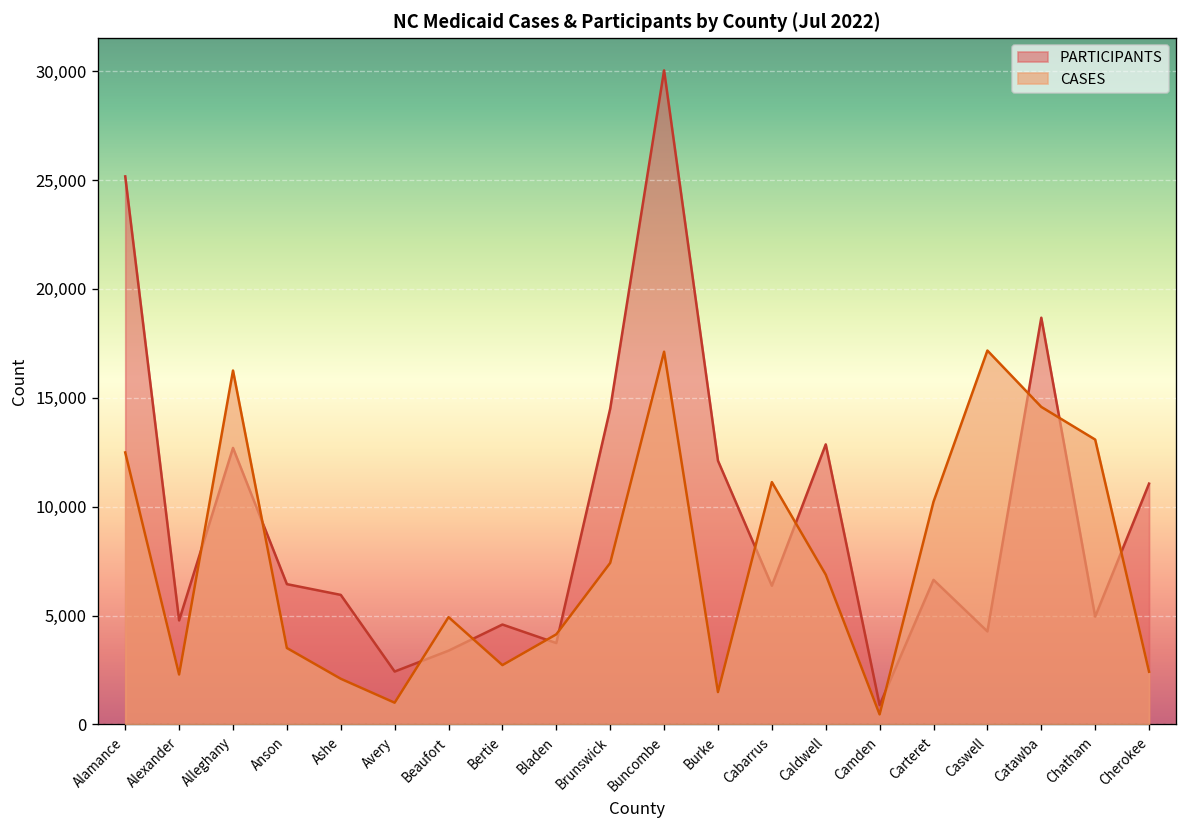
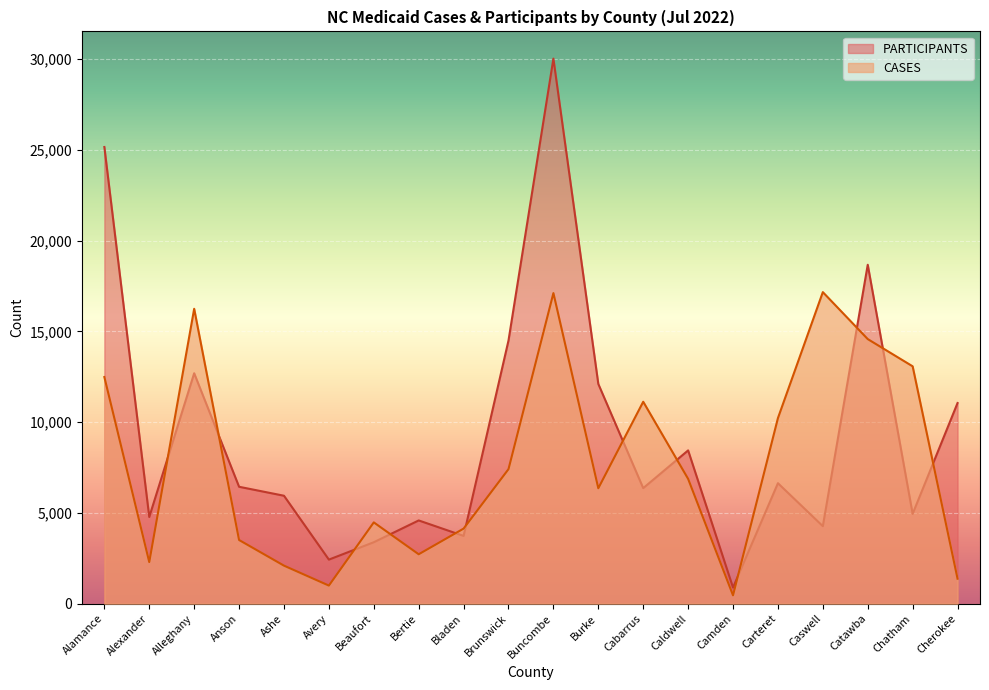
  {
    "PARTICIPANTS": {
      "Alamance": "25,200",
      "Alexander": "4,800",
      "Alleghany": "12,700",
      "Anson": "6,400",
      "Ashe": "5,900",
      "Avery": "2,400",
      "Beaufort": "3,400",
      "Bertie": "4,600",
      "Bladen": "3,700",
      "Brunswick": "14,500",
      "Buncombe": "30,000",
      "Burke": "12,100",
      "Cabarrus": "6,400",
-     "Caldwell": "12,900",
+     "Caldwell": "8,400",
      "Camden": "900",
      "Carteret": "6,600",
      "Caswell": "4,300",
      "Catawba": "18,700",
      "Chatham": "5,000",
      "Cherokee": "11,100"
    },
    "CASES": {
      "Alamance": "12,500",
      "Alexander": "2,300",
      "Alleghany": "16,300",
      "Anson": "3,500",
      "Ashe": "2,100",
      "Avery": "1,000",
-     "Beaufort": "4,900",
+     "Beaufort": "4,500",
      "Bertie": "2,700",
      "Bladen": "4,100",
      "Brunswick": "7,400",
      "Buncombe": "17,100",
-     "Burke": "1,500",
+     "Burke": "6,400",
      "Cabarrus": "11,100",
      "Caldwell": "6,900",
      "Camden": "500",
      "Carteret": "10,200",
      "Caswell": "17,200",
      "Catawba": "14,600",
      "Chatham": "13,100",
-     "Cherokee": "2,400"
+     "Cherokee": "1,400"
    }
  }
